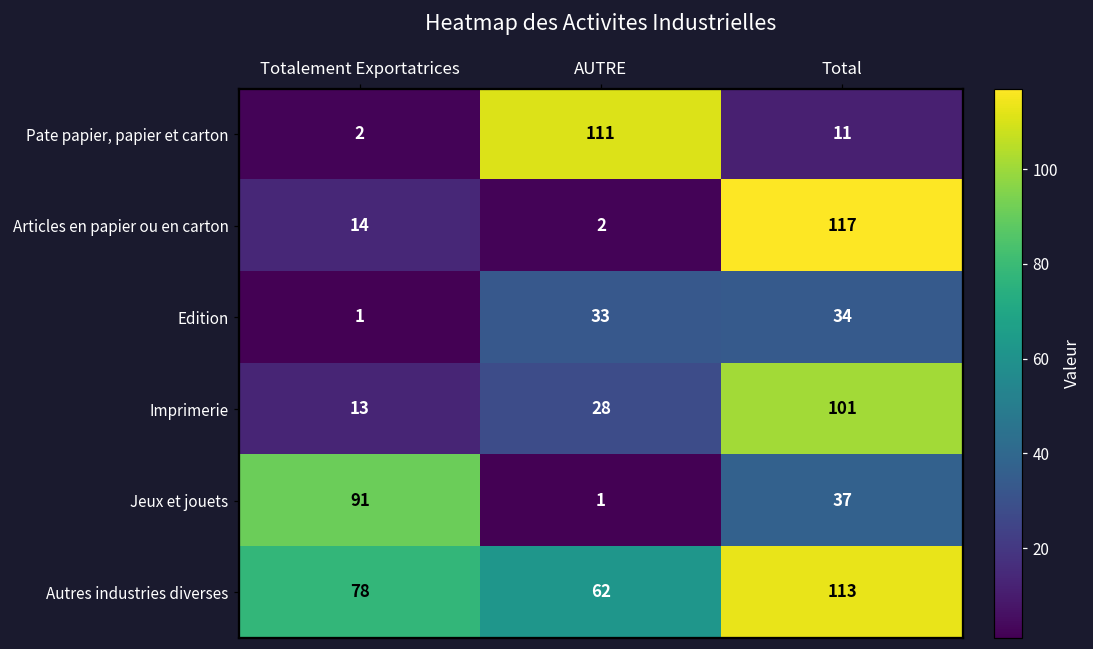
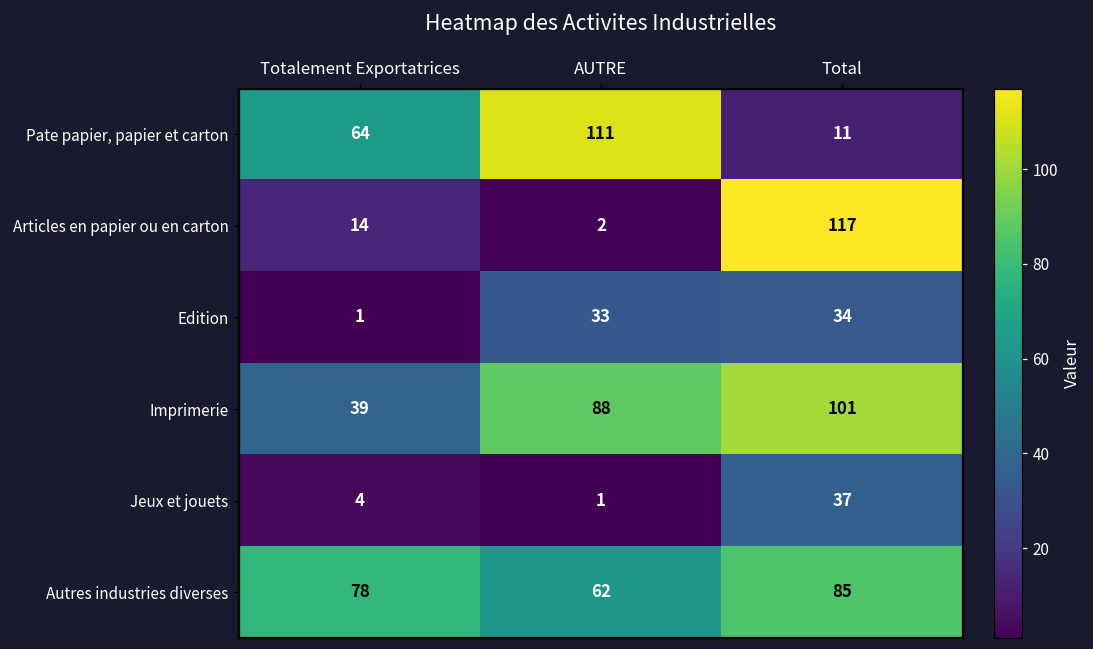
  {
    "Pate papier, papier et carton": {
-     "Totalement Exportatrices": 2,
+     "Totalement Exportatrices": 64,
      "AUTRE": 111,
      "Total": 11
    },
    "Articles en papier ou en carton": {
      "Totalement Exportatrices": 14,
      "AUTRE": 2,
      "Total": 117
    },
    "Edition": {
      "Totalement Exportatrices": 1,
      "AUTRE": 33,
      "Total": 34
    },
    "Imprimerie": {
-     "Totalement Exportatrices": 13,
-     "AUTRE": 28,
+     "Totalement Exportatrices": 39,
+     "AUTRE": 88,
      "Total": 101
    },
    "Jeux et jouets": {
-     "Totalement Exportatrices": 91,
+     "Totalement Exportatrices": 4,
      "AUTRE": 1,
      "Total": 37
    },
    "Autres industries diverses": {
      "Totalement Exportatrices": 78,
      "AUTRE": 62,
-     "Total": 113
+     "Total": 85
    }
  }
